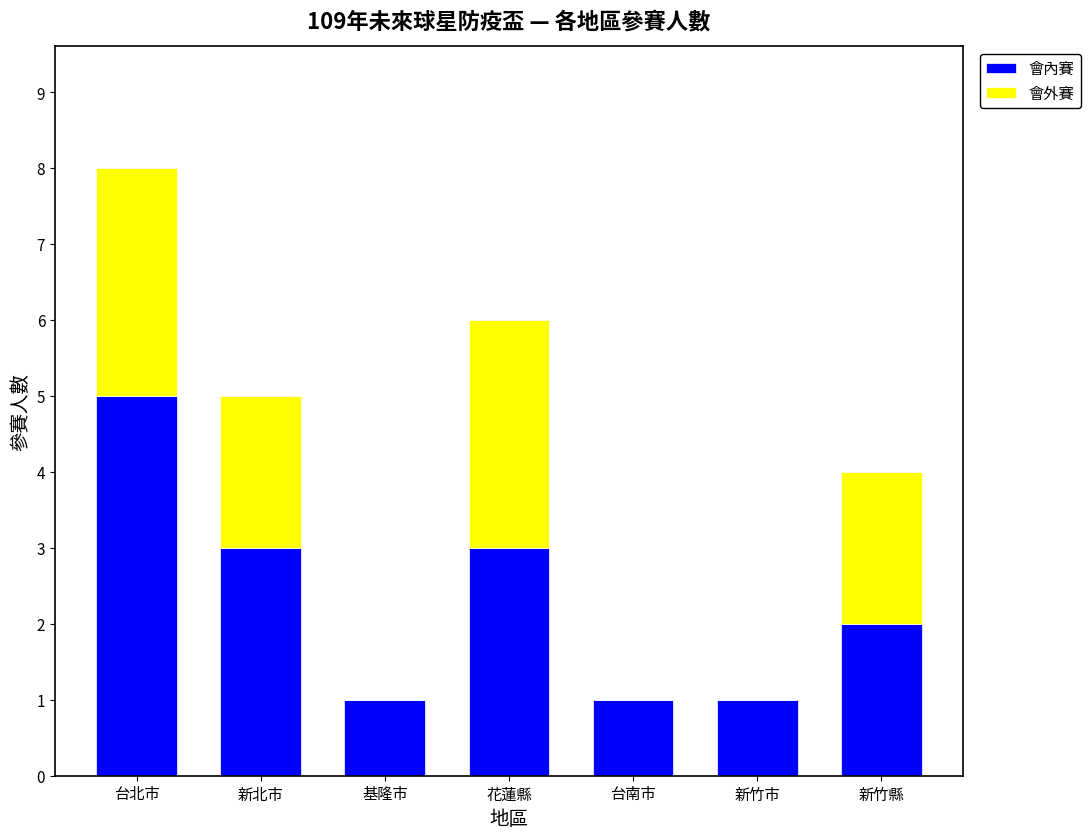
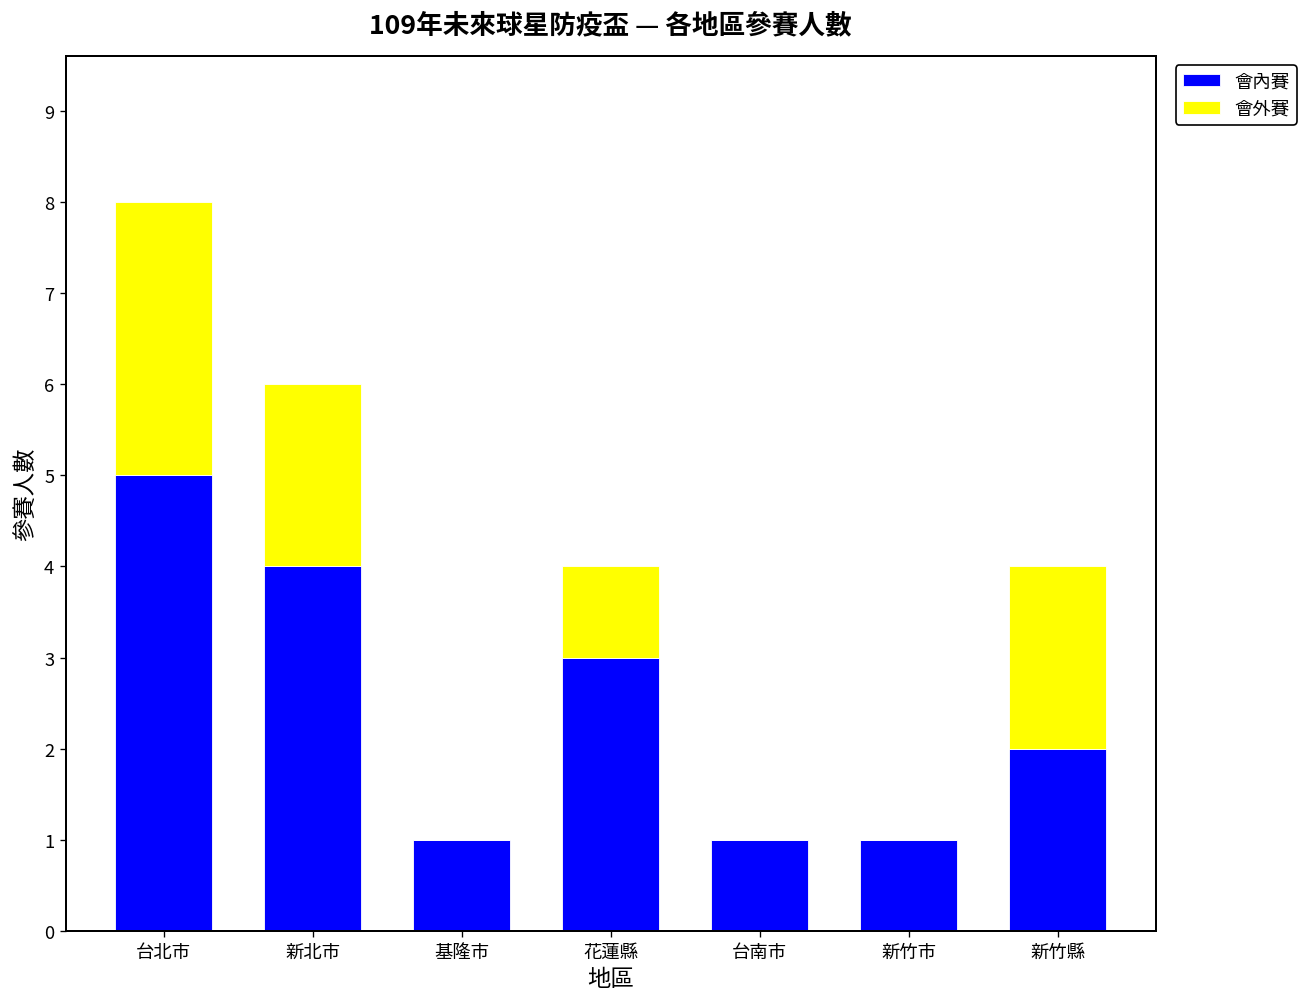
  {
    "會內賽": {
      "台北市": 5,
-     "新北市": 3,
+     "新北市": 4,
      "基隆市": 1,
      "花蓮縣": 3,
      "台南市": 1,
      "新竹市": 1,
      "新竹縣": 2
    },
    "會外賽": {
      "台北市": 3,
      "新北市": 2,
      "基隆市": 0,
-     "花蓮縣": 3,
+     "花蓮縣": 1,
      "台南市": 0,
      "新竹市": 0,
      "新竹縣": 2
    }
  }
